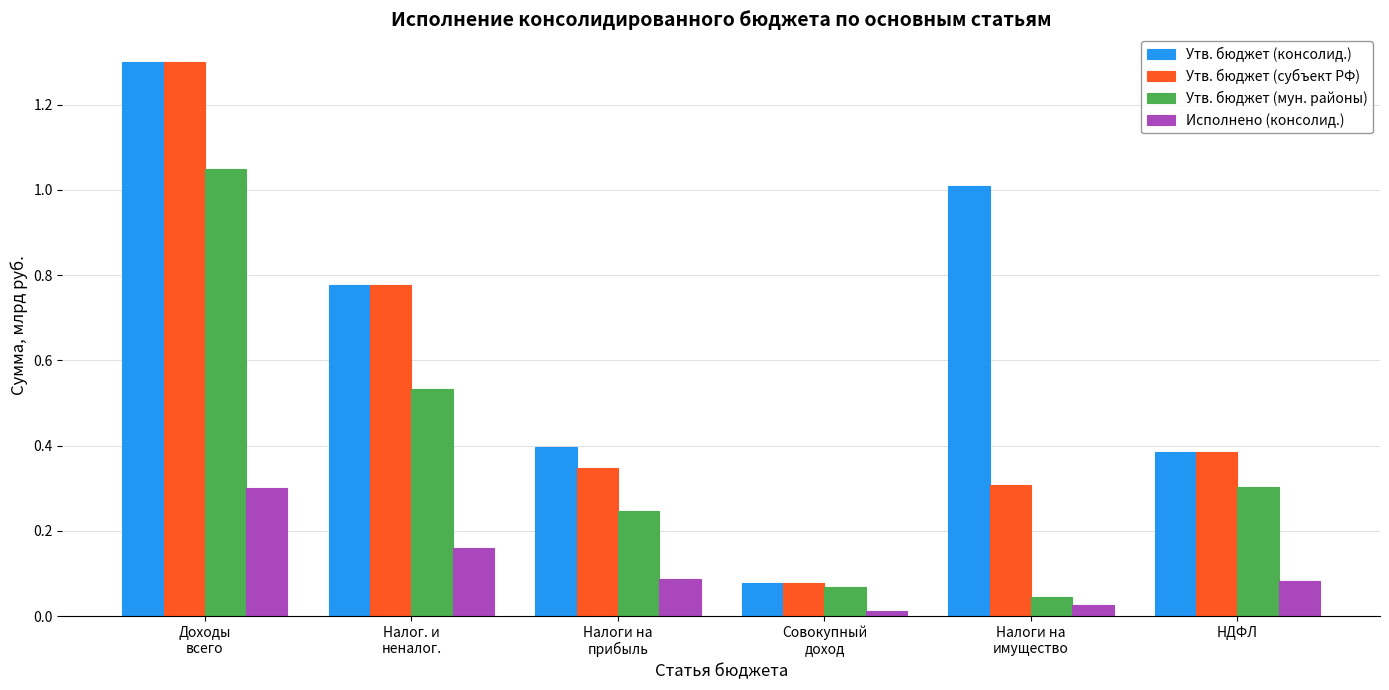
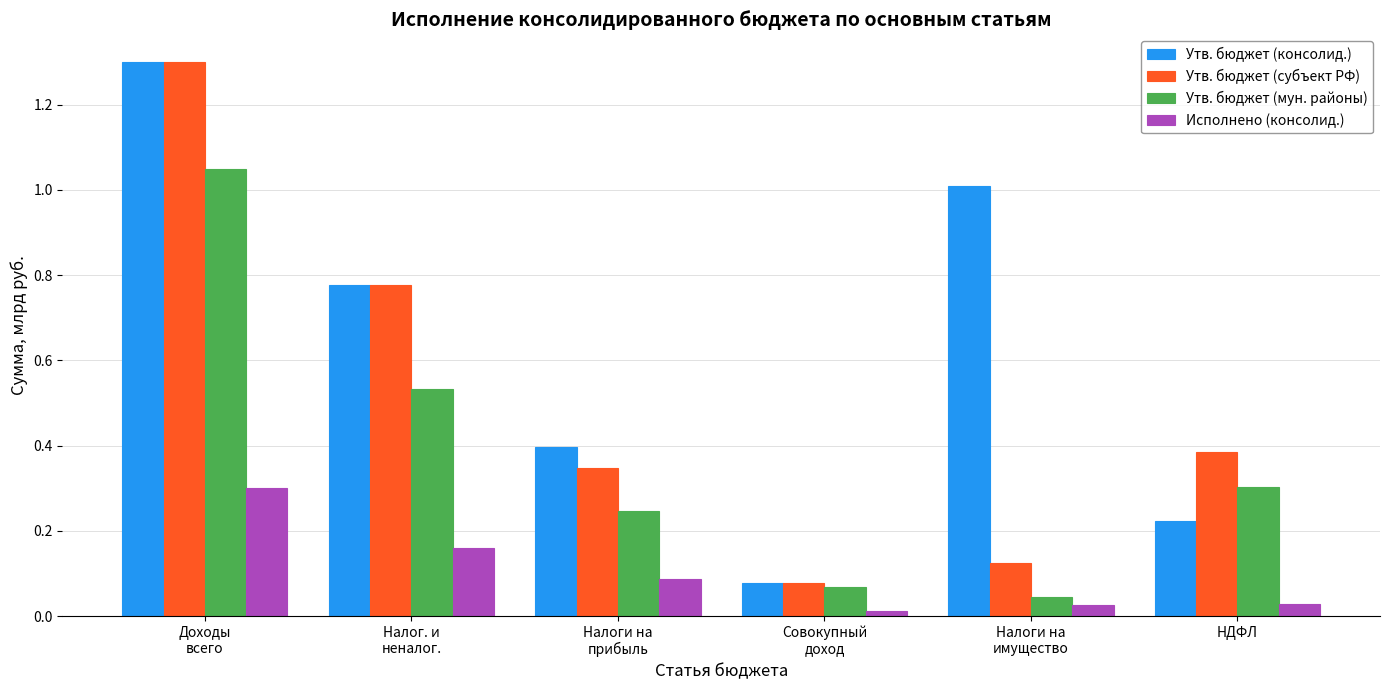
  {
    "Утв. бюджет (консолид.)": {
      "Доходы всего": 1.30,
      "Налог. и неналог.": 0.78,
      "Налоги на прибыль": 0.40,
      "Совокупный доход": 0.08,
      "Налоги на имущество": 1.01,
-     "НДФЛ": 0.38
+     "НДФЛ": 0.22
    },
    "Утв. бюджет (субъект РФ)": {
      "Доходы всего": 1.30,
      "Налог. и неналог.": 0.78,
      "Налоги на прибыль": 0.35,
      "Совокупный доход": 0.08,
-     "Налоги на имущество": 0.31,
+     "Налоги на имущество": 0.12,
      "НДФЛ": 0.38
    },
    "Утв. бюджет (мун. районы)": {
      "Доходы всего": 1.05,
      "Налог. и неналог.": 0.53,
      "Налоги на прибыль": 0.25,
      "Совокупный доход": 0.07,
      "Налоги на имущество": 0.05,
      "НДФЛ": 0.30
    },
    "Исполнено (консолид.)": {
      "Доходы всего": 0.30,
      "Налог. и неналог.": 0.16,
      "Налоги на прибыль": 0.09,
      "Совокупный доход": 0.01,
      "Налоги на имущество": 0.03,
-     "НДФЛ": 0.08
+     "НДФЛ": 0.03
    }
  }
